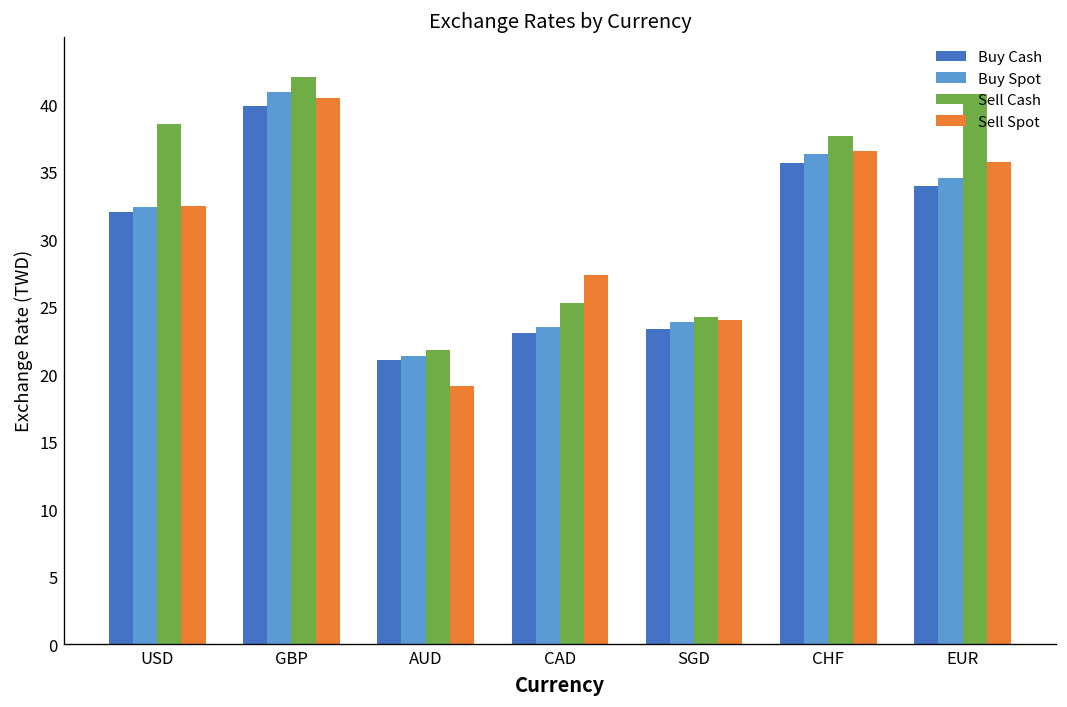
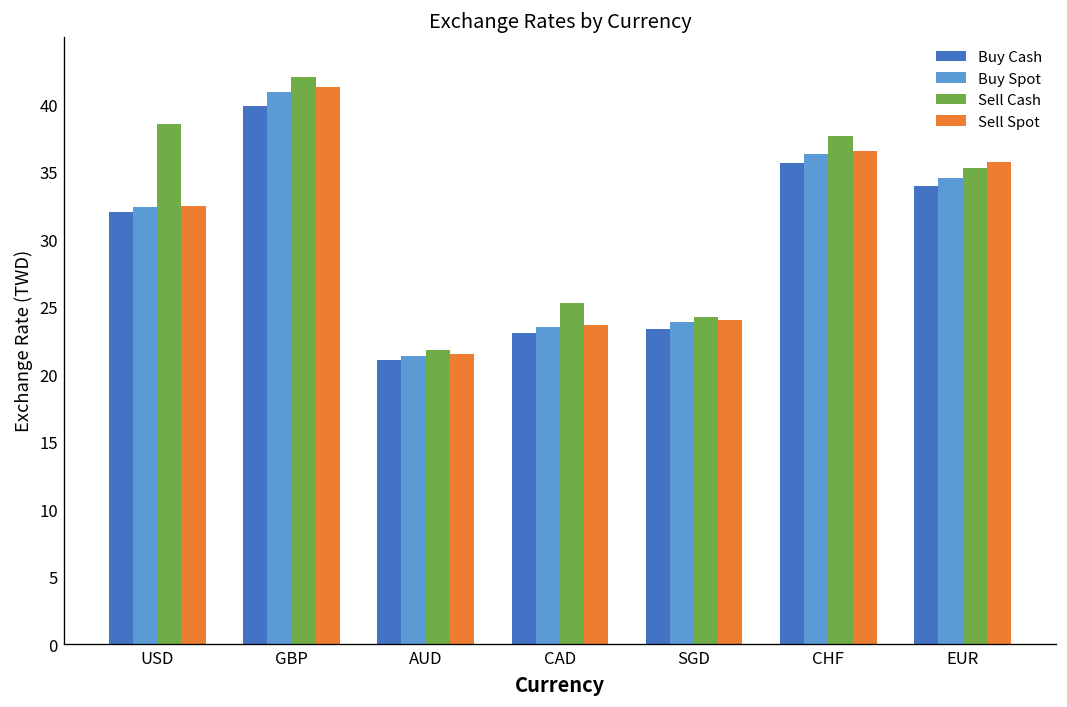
  {
    "Sell Cash": {
      "USD": 38.5,
      "GBP": 42.0,
      "AUD": 21.8,
      "CAD": 25.3,
      "SGD": 24.3,
      "CHF": 37.6,
-     "EUR": 40.8
+     "EUR": 35.3
    },
    "Sell Spot": {
      "USD": 32.4,
-     "GBP": 40.4,
-     "AUD": 19.1,
-     "CAD": 27.4,
+     "GBP": 41.3,
+     "AUD": 21.5,
+     "CAD": 23.7,
      "SGD": 24.0,
      "CHF": 36.5,
      "EUR": 35.7
    }
  }
